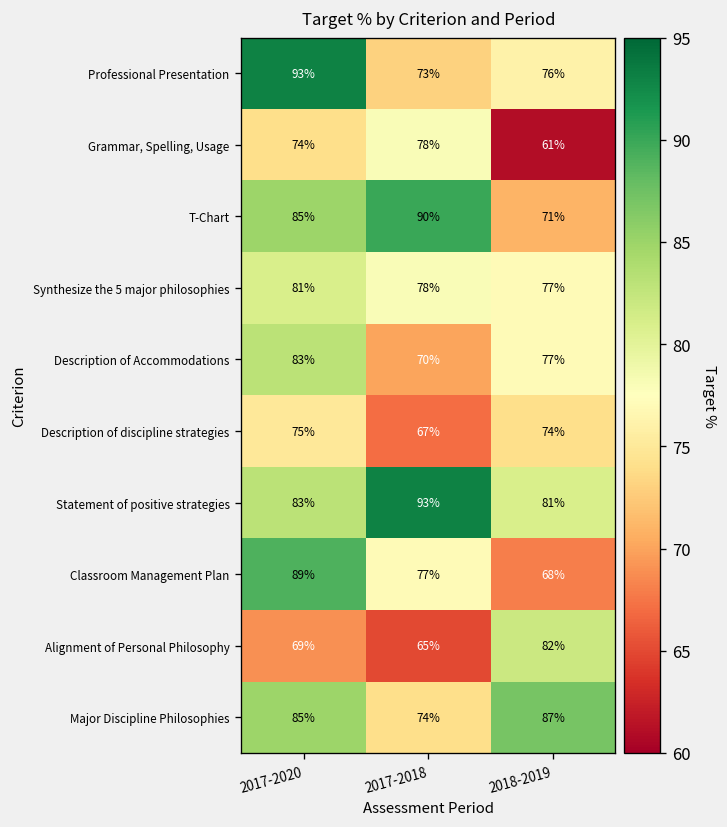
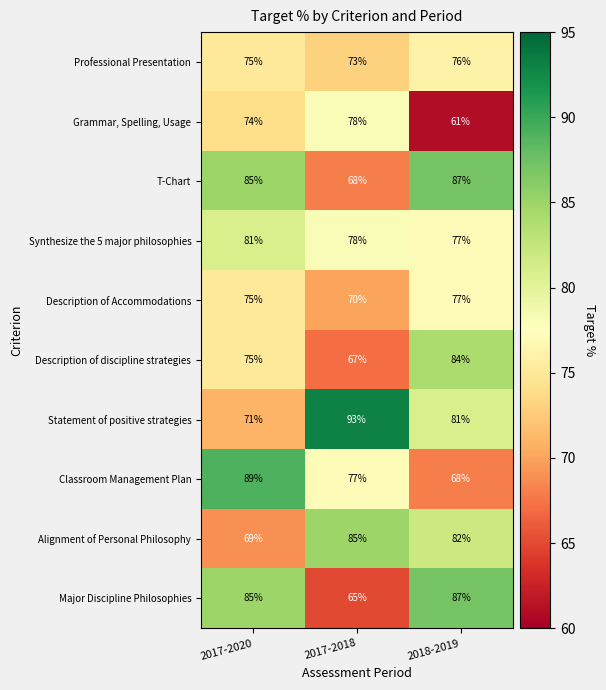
  {
    "Professional Presentation": {
-     "2017-2020": "93%",
+     "2017-2020": "75%",
      "2017-2018": "73%",
      "2018-2019": "76%"
    },
    "Grammar, Spelling, Usage": {
      "2017-2020": "74%",
      "2017-2018": "78%",
      "2018-2019": "61%"
    },
    "T-Chart": {
      "2017-2020": "85%",
-     "2017-2018": "90%",
-     "2018-2019": "71%"
+     "2017-2018": "68%",
+     "2018-2019": "87%"
    },
    "Synthesize the 5 major philosophies": {
      "2017-2020": "81%",
      "2017-2018": "78%",
      "2018-2019": "77%"
    },
    "Description of Accommodations": {
-     "2017-2020": "83%",
+     "2017-2020": "75%",
      "2017-2018": "70%",
      "2018-2019": "77%"
    },
    "Description of discipline strategies": {
      "2017-2020": "75%",
      "2017-2018": "67%",
-     "2018-2019": "74%"
+     "2018-2019": "84%"
    },
    "Statement of positive strategies": {
-     "2017-2020": "83%",
+     "2017-2020": "71%",
      "2017-2018": "93%",
      "2018-2019": "81%"
    },
    "Classroom Management Plan": {
      "2017-2020": "89%",
      "2017-2018": "77%",
      "2018-2019": "68%"
    },
    "Alignment of Personal Philosophy": {
      "2017-2020": "69%",
-     "2017-2018": "65%",
+     "2017-2018": "85%",
      "2018-2019": "82%"
    },
    "Major Discipline Philosophies": {
      "2017-2020": "85%",
-     "2017-2018": "74%",
+     "2017-2018": "65%",
      "2018-2019": "87%"
    }
  }
